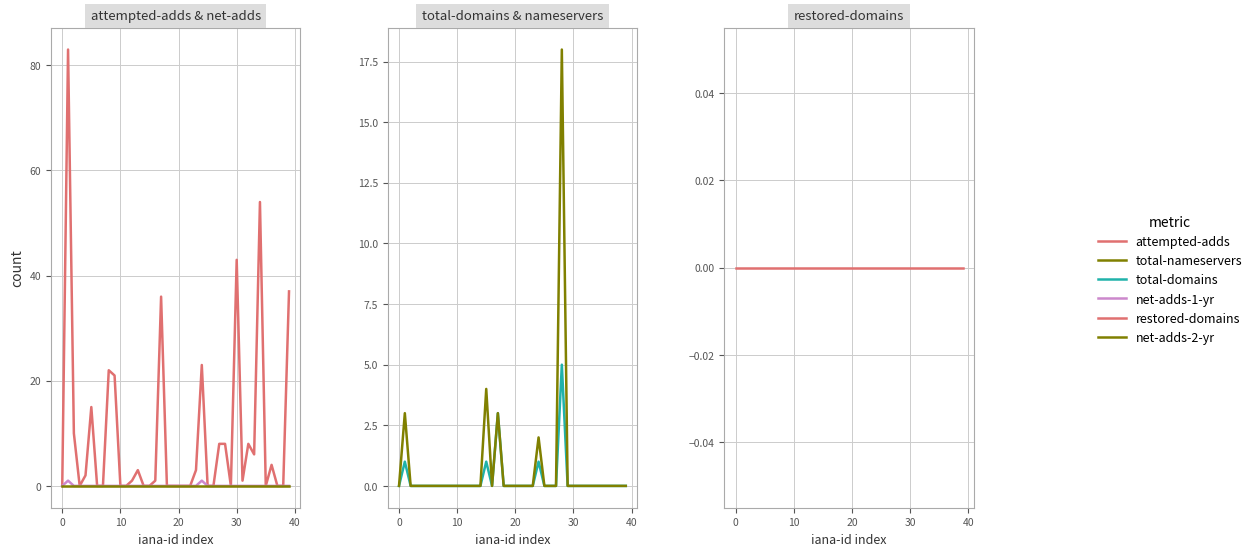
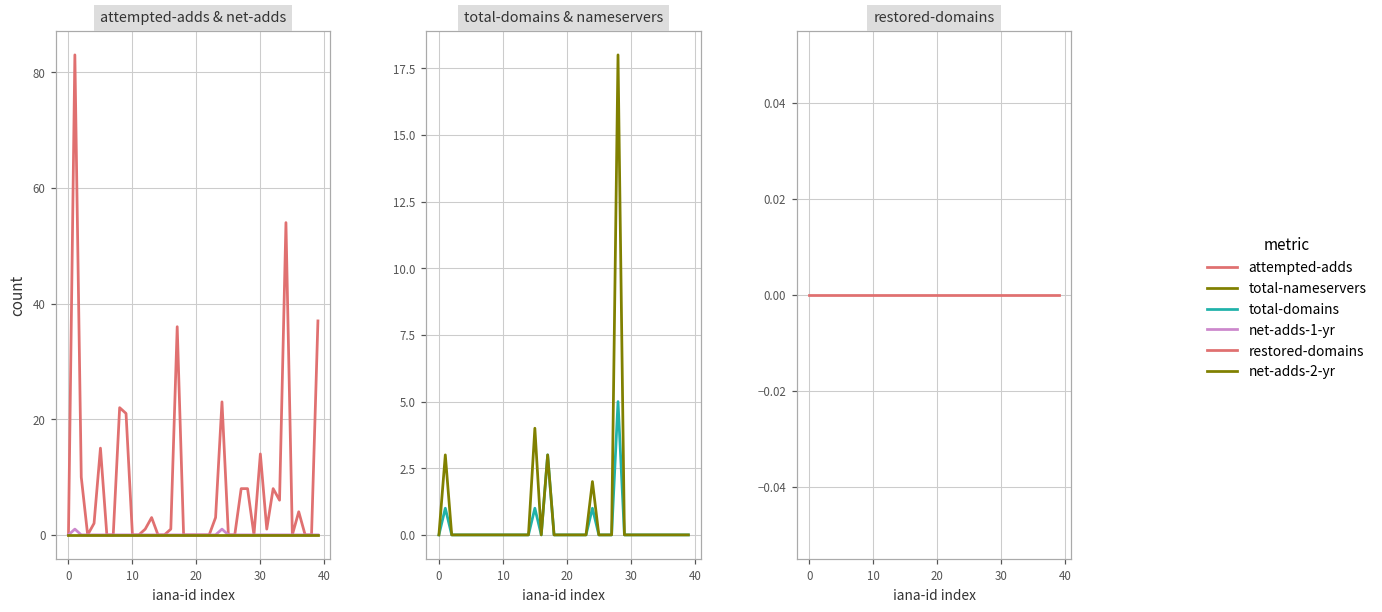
  {
    "attempted-adds & net-adds": {
      "attempted-adds": {
-       "30": 43
+       "30": 14
      }
    },
    "restored-domains": {
      "0": 0.000,
      "10": 0.000,
      "20": 0.000,
      "30": 0.000
    }
  }
